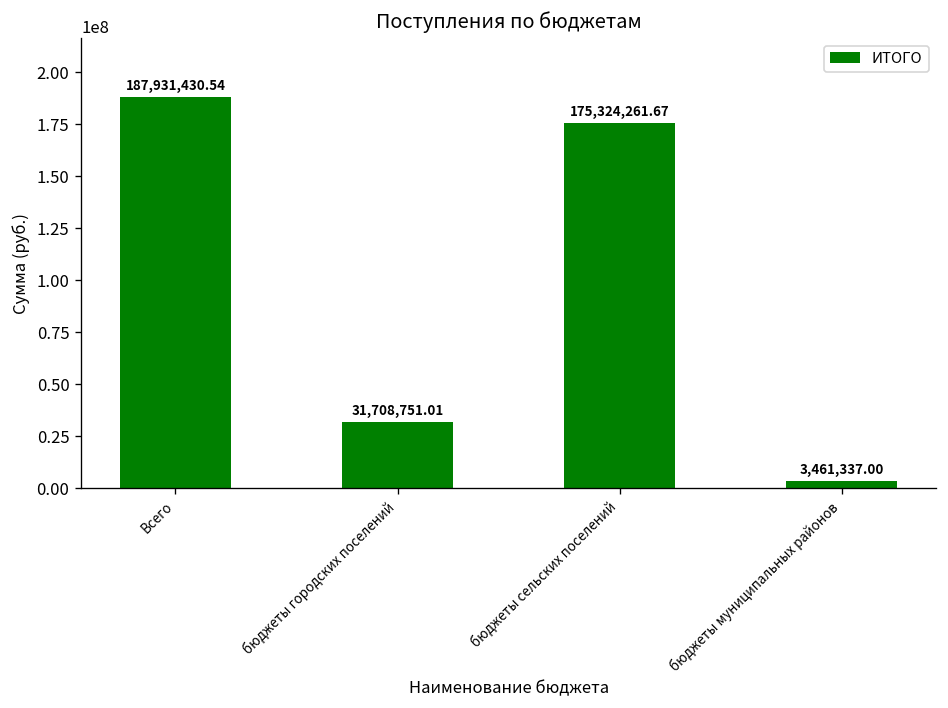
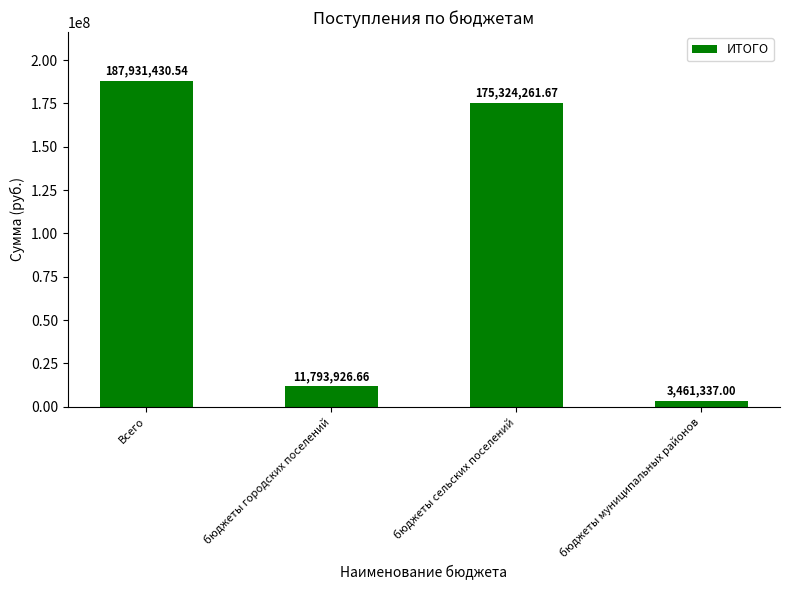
  {
    "Всего": "187,931,430.54",
-   "бюджеты городских поселений": "31,708,751.01",
+   "бюджеты городских поселений": "11,793,926.66",
    "бюджеты сельских поселений": "175,324,261.67",
    "бюджеты муниципальных районов": "3,461,337.00"
  }
